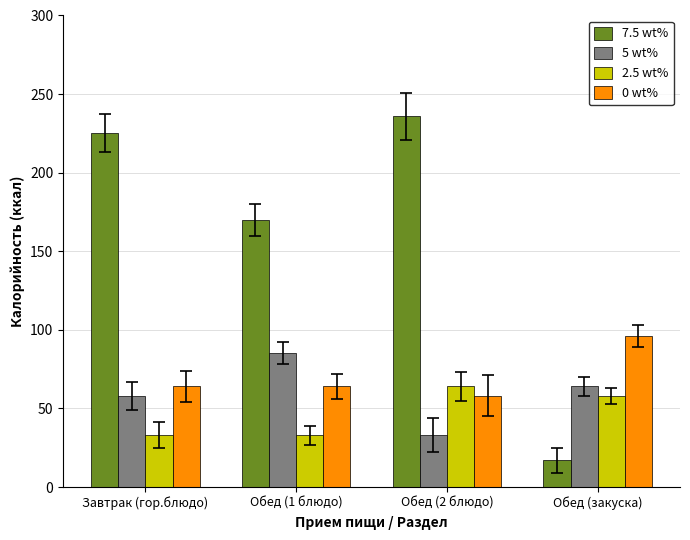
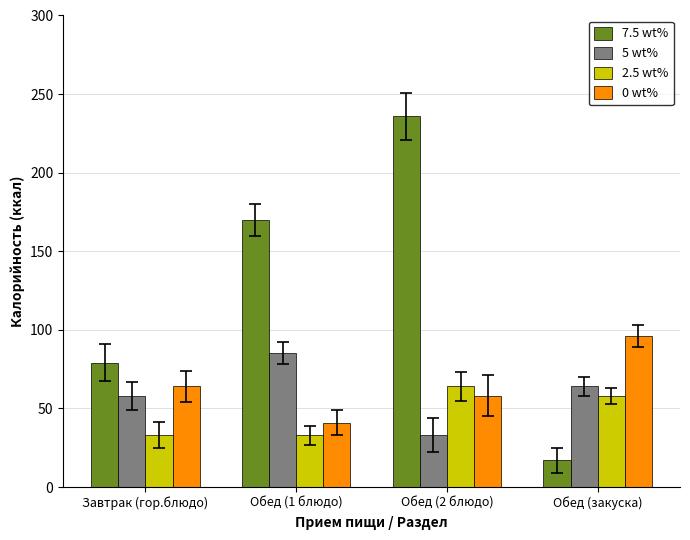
  {
    "7.5 wt%": {
-     "Завтрак (гор.блюдо)": 225,
+     "Завтрак (гор.блюдо)": 79,
      "Обед (1 блюдо)": 170,
      "Обед (2 блюдо)": 236,
      "Обед (закуска)": 17
    },
    "5 wt%": {
      "Завтрак (гор.блюдо)": 58,
      "Обед (1 блюдо)": 85,
      "Обед (2 блюдо)": 33,
      "Обед (закуска)": 64
    },
    "2.5 wt%": {
      "Завтрак (гор.блюдо)": 33,
      "Обед (1 блюдо)": 33,
      "Обед (2 блюдо)": 64,
      "Обед (закуска)": 58
    },
    "0 wt%": {
      "Завтрак (гор.блюдо)": 64,
-     "Обед (1 блюдо)": 64,
+     "Обед (1 блюдо)": 41,
      "Обед (2 блюдо)": 58,
      "Обед (закуска)": 96
    }
  }
